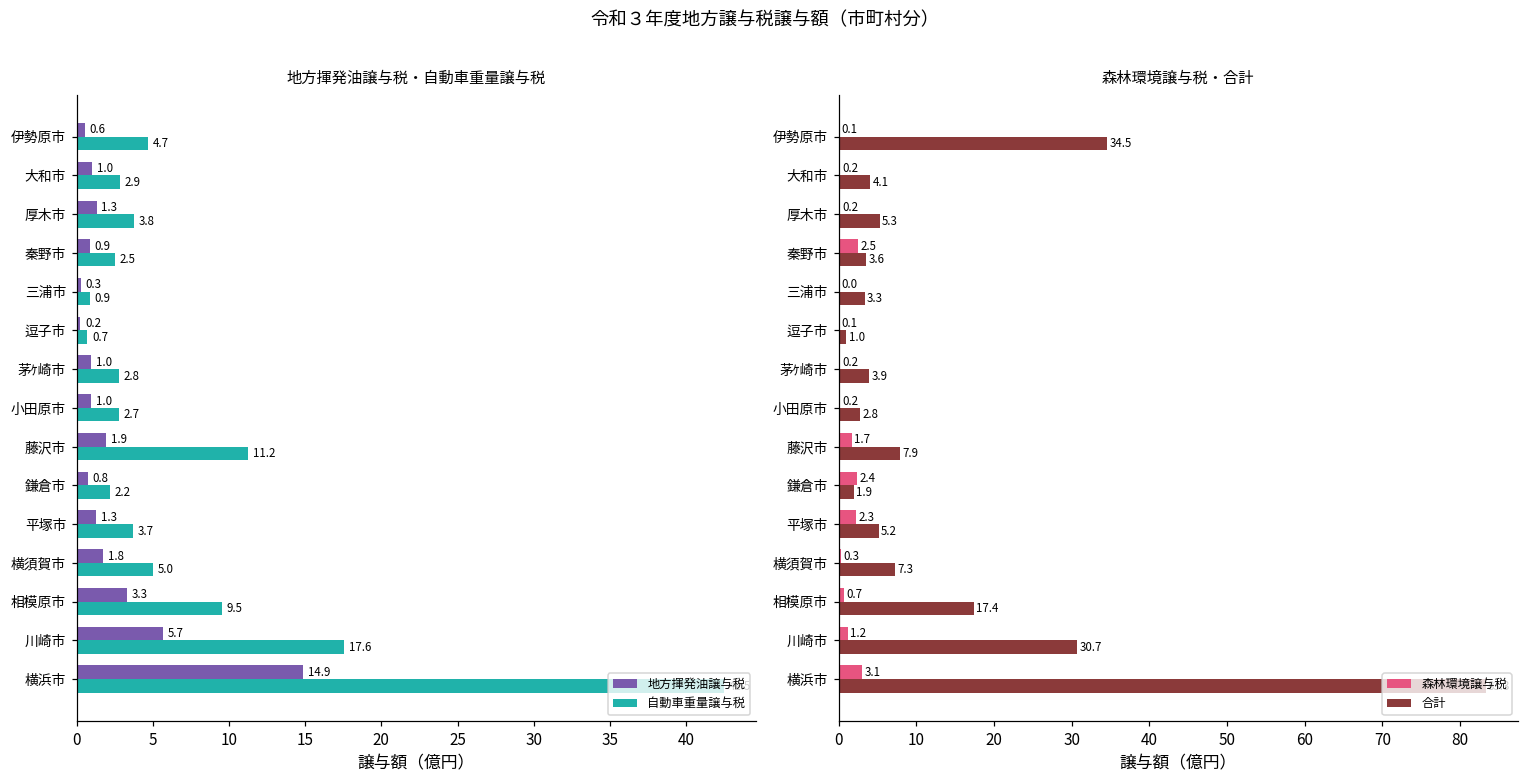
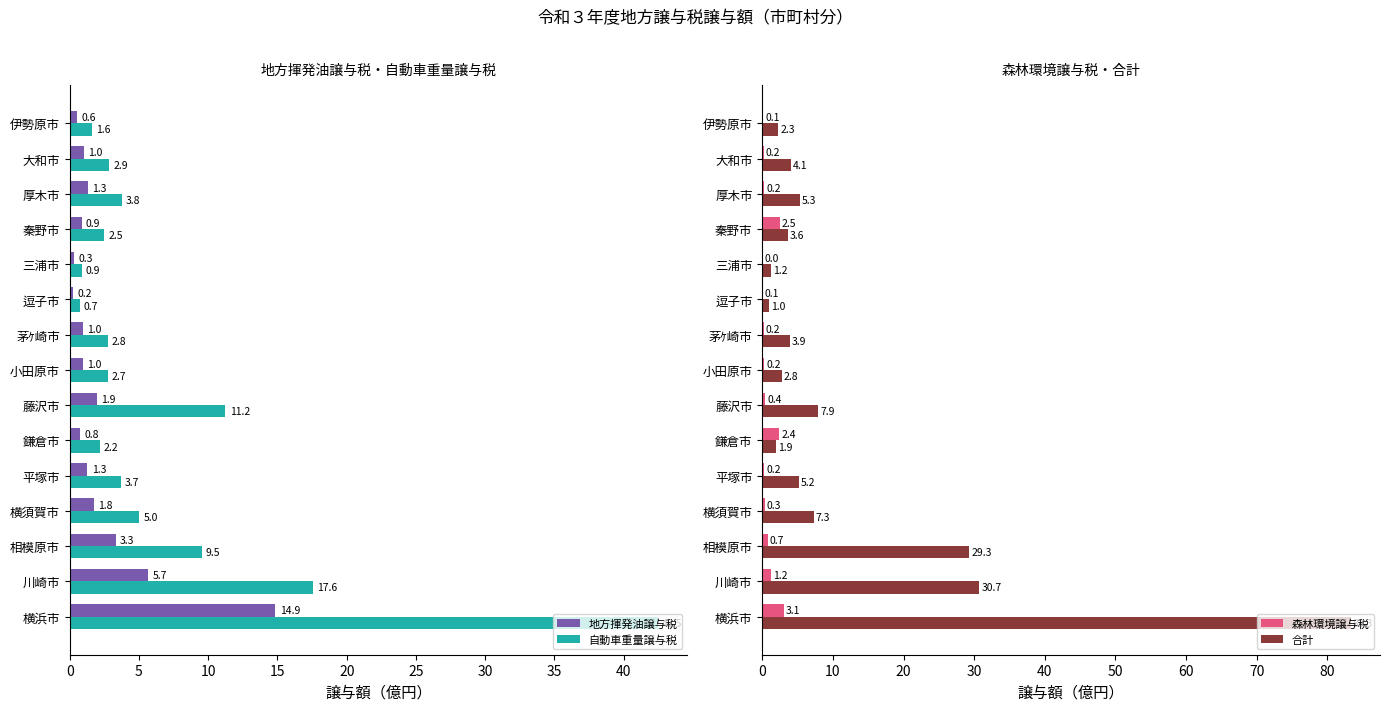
  {
    "地方揮発油譲与税・自動車重量譲与税": {
      "地方揮発油譲与税": {
        "伊勢原市": 0.6,
        "大和市": 1.0,
        "厚木市": 1.3,
        "秦野市": 0.9,
        "三浦市": 0.3,
        "逗子市": 0.2,
        "茅ｹ崎市": 1.0,
        "小田原市": 1.0,
        "藤沢市": 1.9,
        "鎌倉市": 0.8,
        "平塚市": 1.3,
        "横須賀市": 1.8,
        "相模原市": 3.3,
        "川崎市": 5.7,
        "横浜市": 14.9
      },
      "自動車重量譲与税": {
-       "伊勢原市": 4.7,
+       "伊勢原市": 1.6,
        "大和市": 2.9,
        "厚木市": 3.8,
        "秦野市": 2.5,
        "三浦市": 0.9,
        "逗子市": 0.7,
        "茅ｹ崎市": 2.8,
        "小田原市": 2.7,
        "藤沢市": 11.2,
        "鎌倉市": 2.2,
        "平塚市": 3.7,
        "横須賀市": 5.0,
        "相模原市": 9.5,
        "川崎市": 17.6
      }
    },
    "森林環境譲与税・合計": {
      "森林環境譲与税": {
        "伊勢原市": 0.1,
        "大和市": 0.2,
        "厚木市": 0.2,
        "秦野市": 2.5,
        "三浦市": 0.0,
        "逗子市": 0.1,
        "茅ｹ崎市": 0.2,
        "小田原市": 0.2,
-       "藤沢市": 1.7,
+       "藤沢市": 0.4,
        "鎌倉市": 2.4,
-       "平塚市": 2.3,
+       "平塚市": 0.2,
        "横須賀市": 0.3,
        "相模原市": 0.7,
        "川崎市": 1.2,
        "横浜市": 3.1
      },
      "合計": {
-       "伊勢原市": 34.5,
+       "伊勢原市": 2.3,
        "大和市": 4.1,
        "厚木市": 5.3,
        "秦野市": 3.6,
-       "三浦市": 3.3,
+       "三浦市": 1.2,
        "逗子市": 1.0,
        "茅ｹ崎市": 3.9,
        "小田原市": 2.8,
        "藤沢市": 7.9,
        "鎌倉市": 1.9,
        "平塚市": 5.2,
        "横須賀市": 7.3,
-       "相模原市": 17.4,
+       "相模原市": 29.3,
        "川崎市": 30.7
      }
    }
  }
